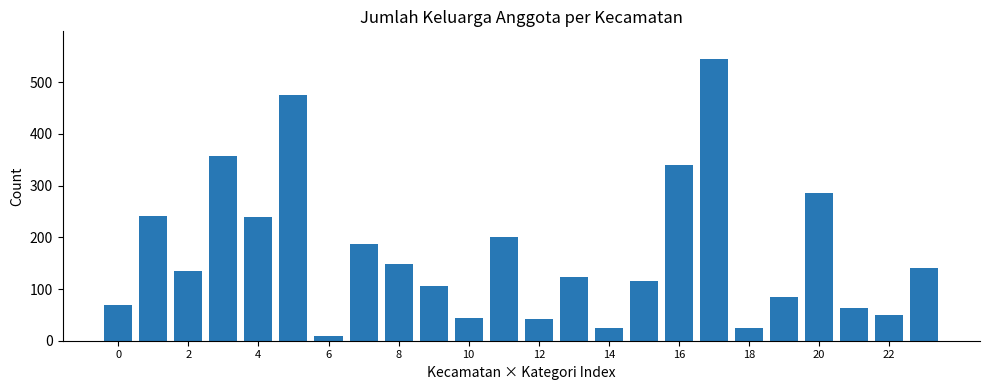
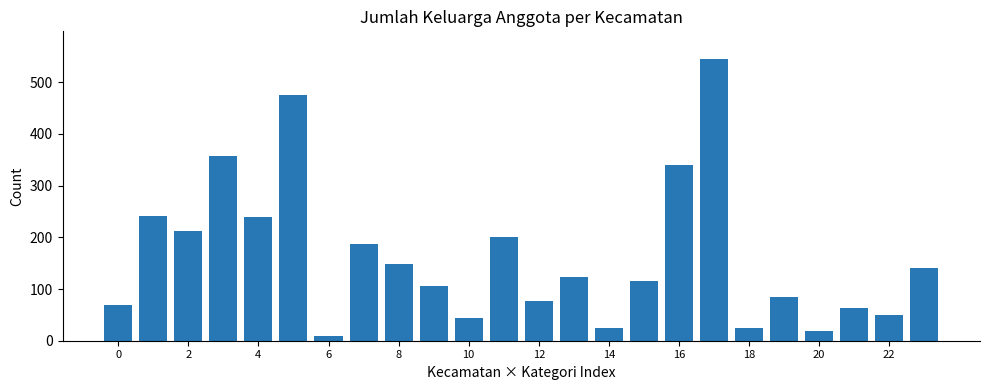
  {
    "0": 70,
-   "2": 140,
+   "2": 210,
    "4": 240,
    "6": 10,
    "8": 150,
    "10": 40,
-   "12": 40,
+   "12": 80,
    "14": 30,
    "16": 340,
    "18": 20,
-   "20": 290,
+   "20": 20,
    "22": 50
  }
